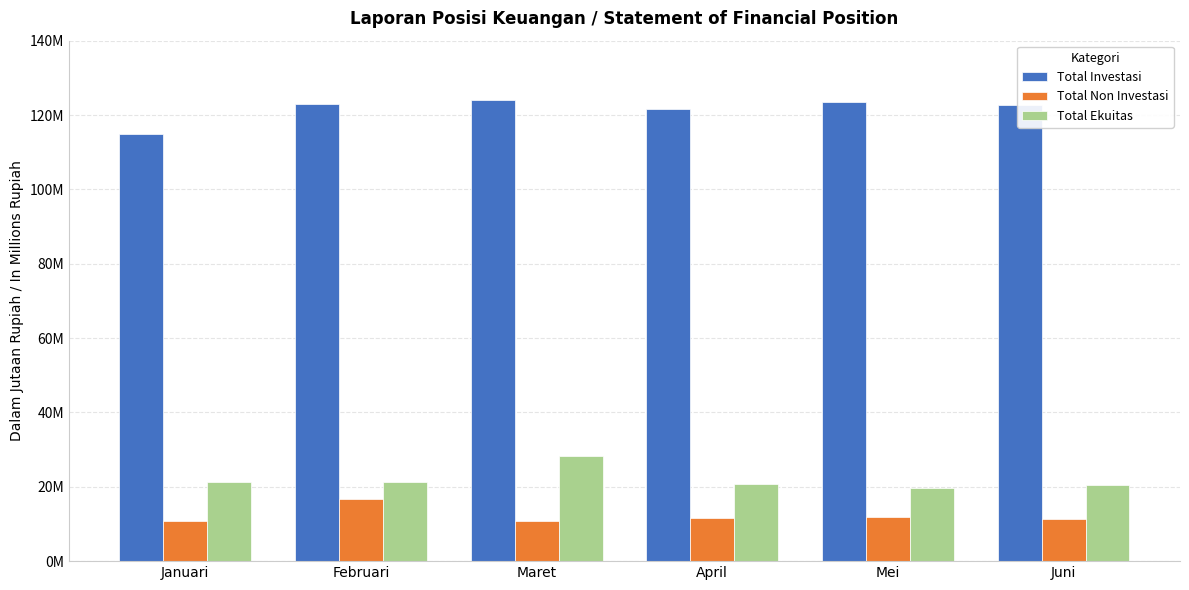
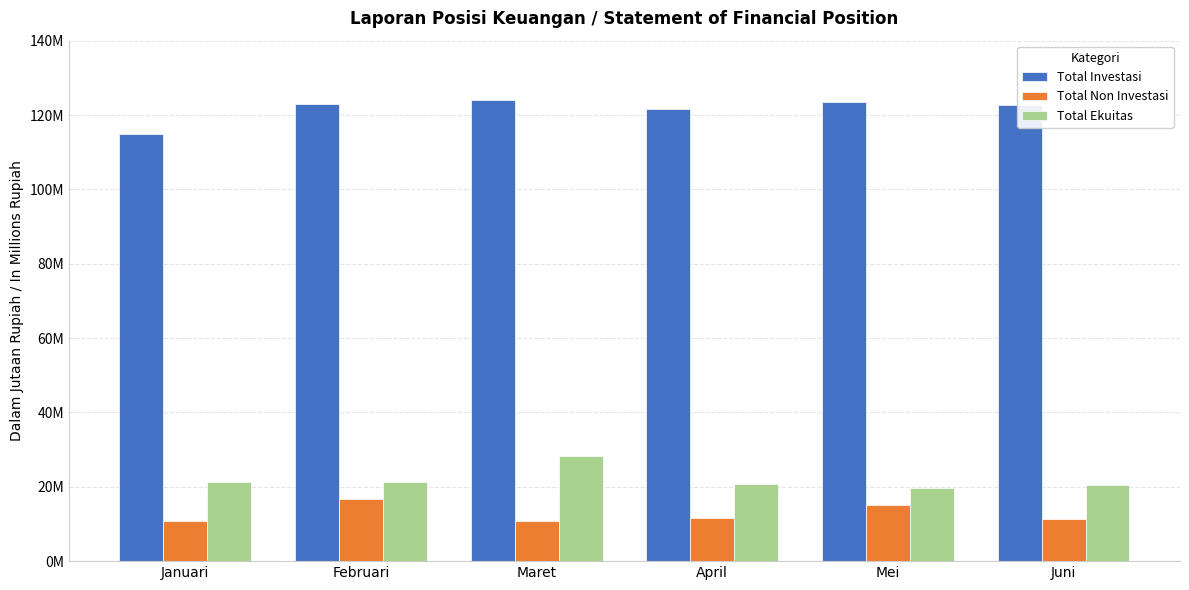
  {
    "Total Investasi": {
      "Januari": 115000000,
      "Februari": 123000000,
      "Maret": 124000000,
      "April": 122000000,
      "Mei": 123000000
    },
    "Total Non Investasi": {
      "Januari": 11000000,
      "Februari": 17000000,
      "Maret": 11000000,
      "April": 12000000,
-     "Mei": 12000000,
+     "Mei": 15000000,
      "Juni": 11000000
    },
    "Total Ekuitas": {
      "Januari": 21000000,
      "Februari": 21000000,
      "Maret": 28000000,
      "April": 21000000,
      "Mei": 20000000,
      "Juni": 20000000
    }
  }
